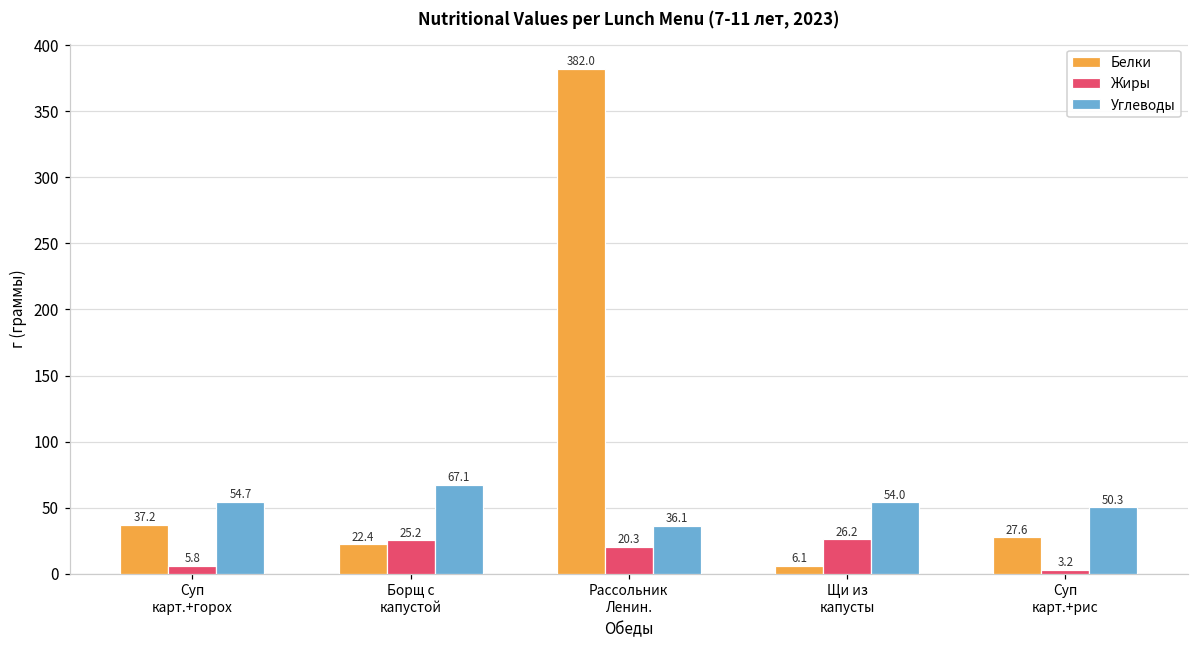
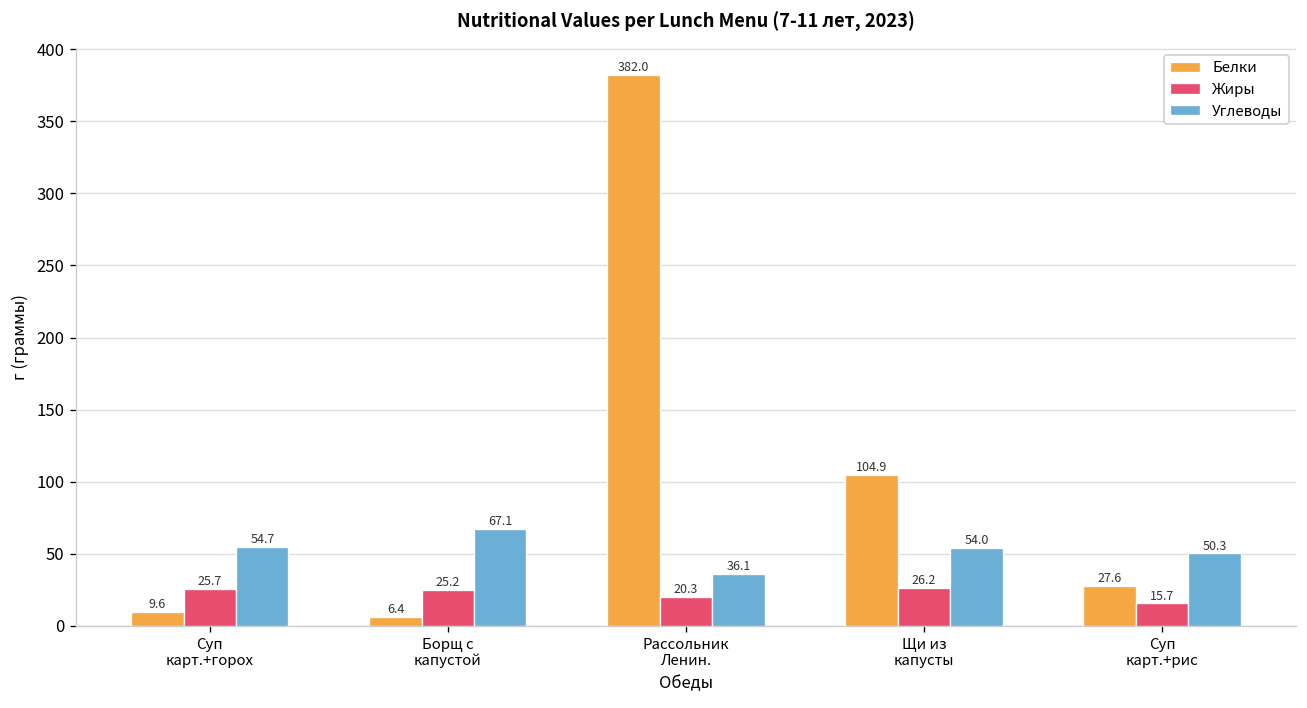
  {
    "Белки": {
-     "Суп карт.+горох": 37.2,
-     "Борщ с капустой": 22.4,
+     "Суп карт.+горох": 9.6,
+     "Борщ с капустой": 6.4,
      "Рассольник Ленин.": 382.0,
-     "Щи из капусты": 6.1,
+     "Щи из капусты": 104.9,
      "Суп карт.+рис": 27.6
    },
    "Жиры": {
-     "Суп карт.+горох": 5.8,
+     "Суп карт.+горох": 25.7,
      "Борщ с капустой": 25.2,
      "Рассольник Ленин.": 20.3,
      "Щи из капусты": 26.2,
-     "Суп карт.+рис": 3.2
+     "Суп карт.+рис": 15.7
    },
    "Углеводы": {
      "Суп карт.+горох": 54.7,
      "Борщ с капустой": 67.1,
      "Рассольник Ленин.": 36.1,
      "Щи из капусты": 54.0,
      "Суп карт.+рис": 50.3
    }
  }
